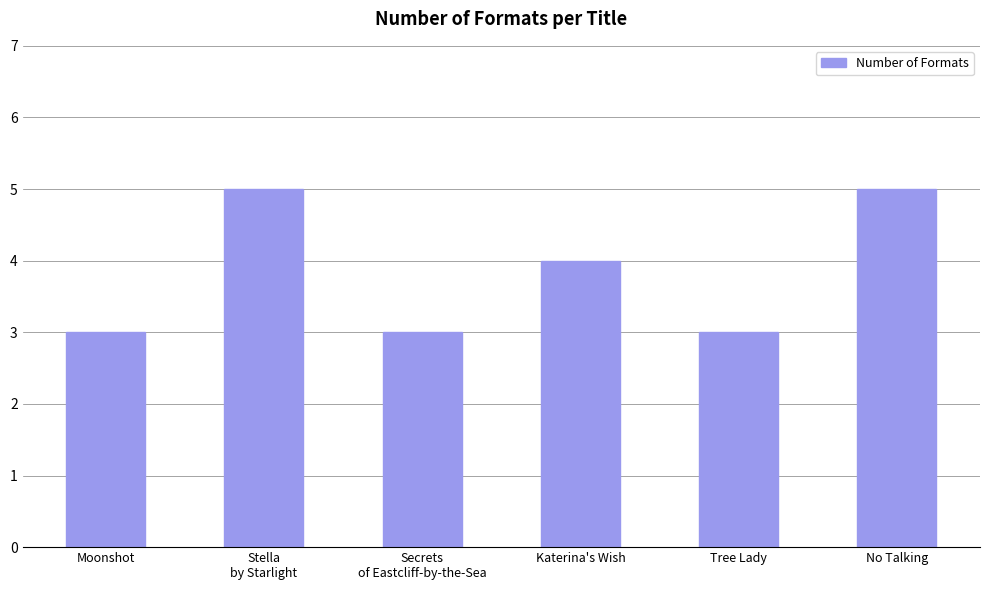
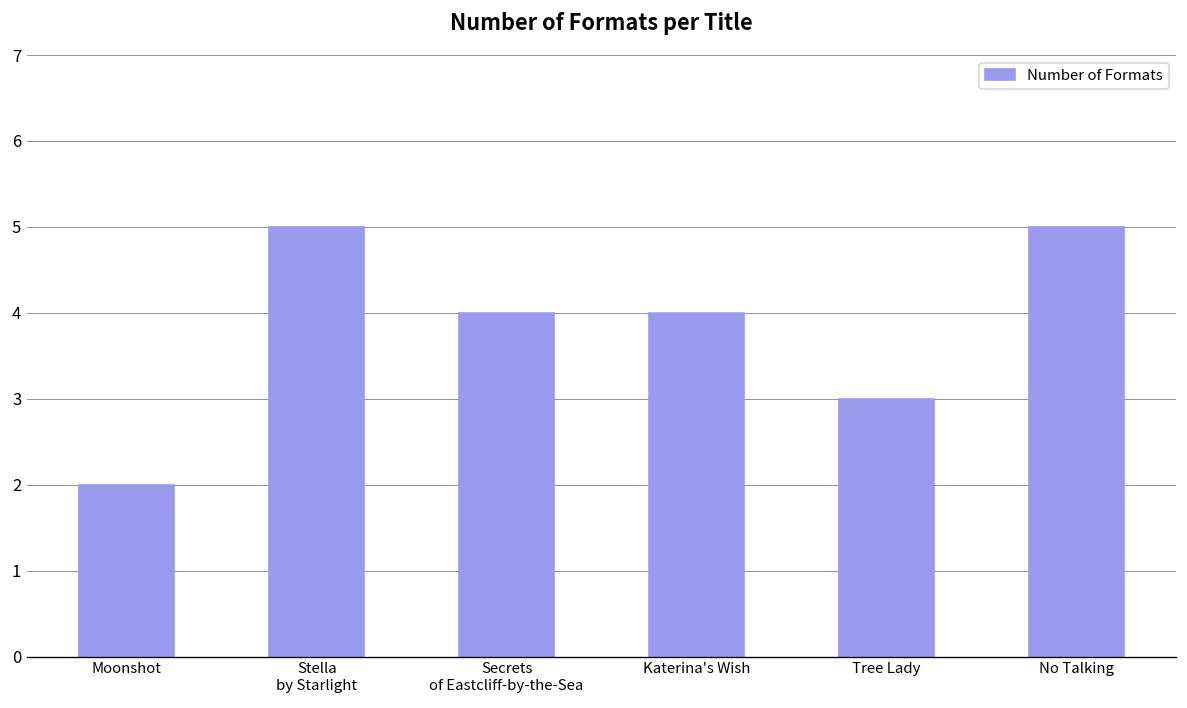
  {
-   "Moonshot": 3,
+   "Moonshot": 2,
    "Stella by Starlight": 5,
-   "Secrets of Eastcliff-by-the-Sea": 3,
+   "Secrets of Eastcliff-by-the-Sea": 4,
    "Katerina's Wish": 4,
    "Tree Lady": 3,
    "No Talking": 5
  }
